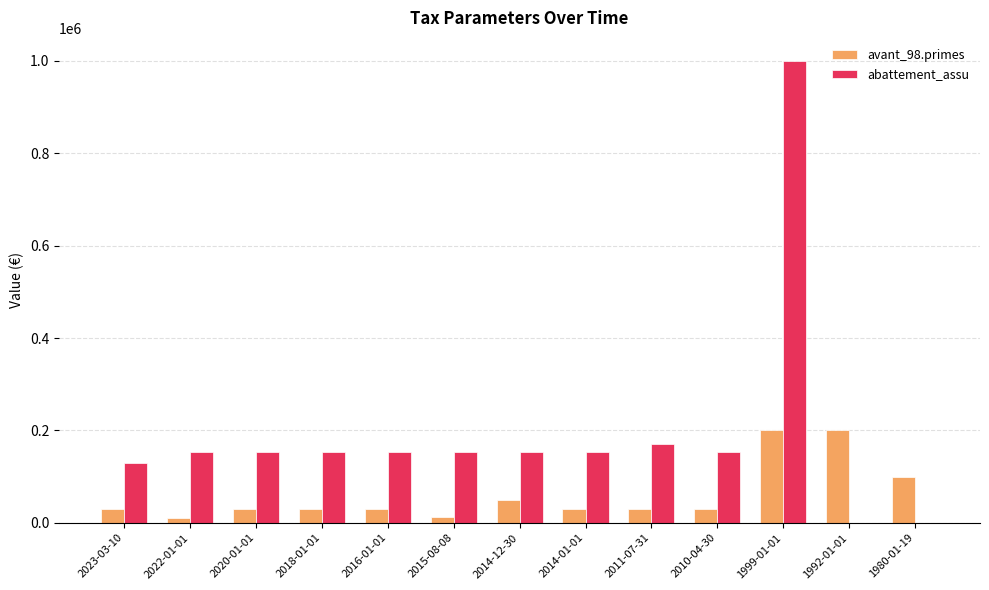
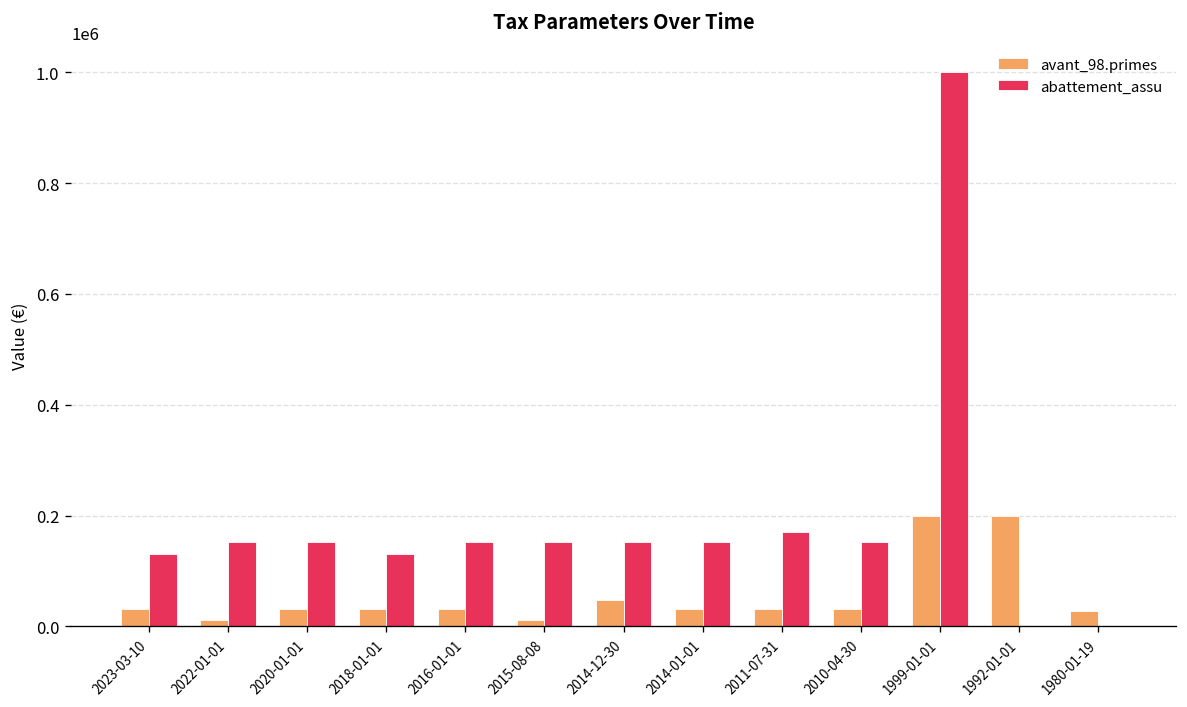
  {
    "avant_98.primes": {
      "2023-03-10": 30000,
      "2022-01-01": 10000,
      "2020-01-01": 30000,
      "2018-01-01": 30000,
      "2016-01-01": 30000,
      "2015-08-08": 10000,
      "2014-12-30": 50000,
      "2014-01-01": 30000,
      "2011-07-31": 30000,
      "2010-04-30": 30000,
      "1999-01-01": 200000,
      "1992-01-01": 200000,
-     "1980-01-19": 100000
+     "1980-01-19": 30000
    },
    "abattement_assu": {
      "2023-03-10": 130000,
      "2022-01-01": 150000,
      "2020-01-01": 150000,
-     "2018-01-01": 150000,
+     "2018-01-01": 130000,
      "2016-01-01": 150000,
      "2015-08-08": 150000,
      "2014-12-30": 150000,
      "2014-01-01": 150000,
      "2011-07-31": 170000,
      "2010-04-30": 150000,
      "1999-01-01": 1000000,
      "1992-01-01": 0,
      "1980-01-19": 0
    }
  }
